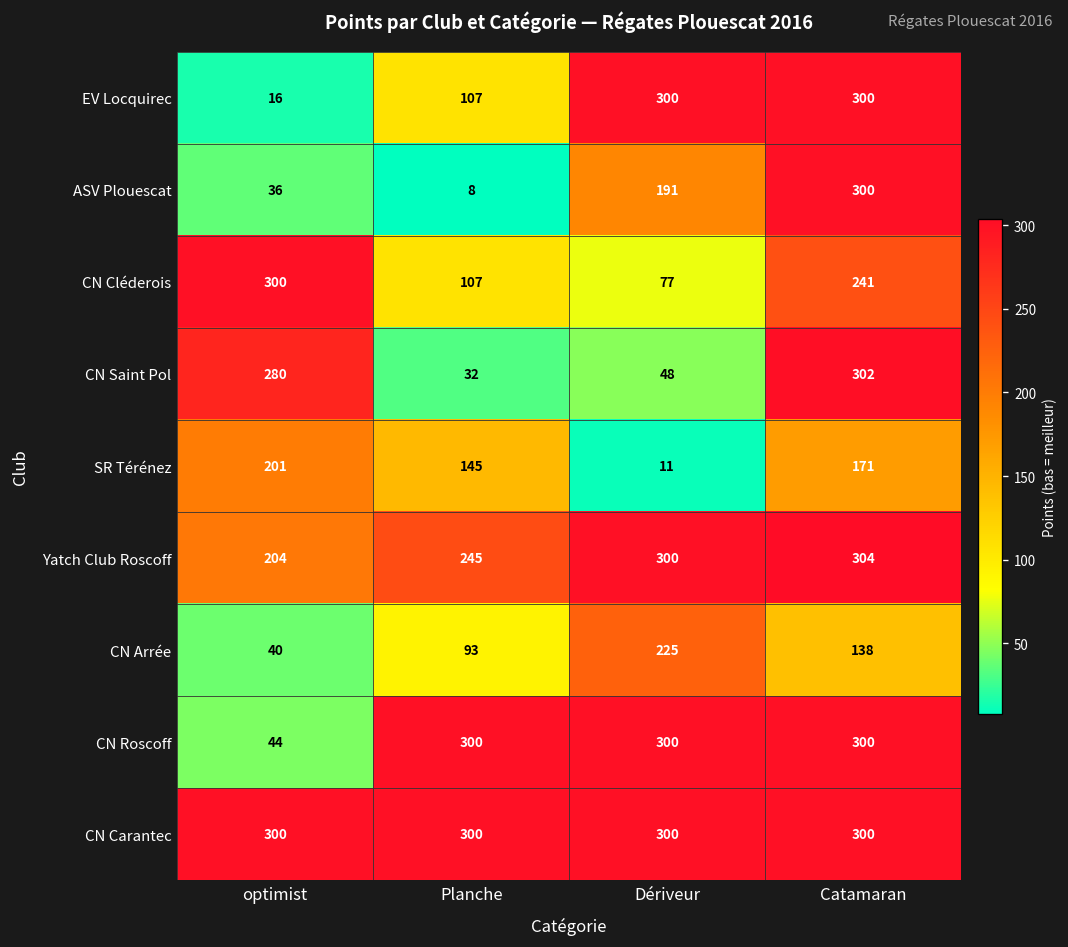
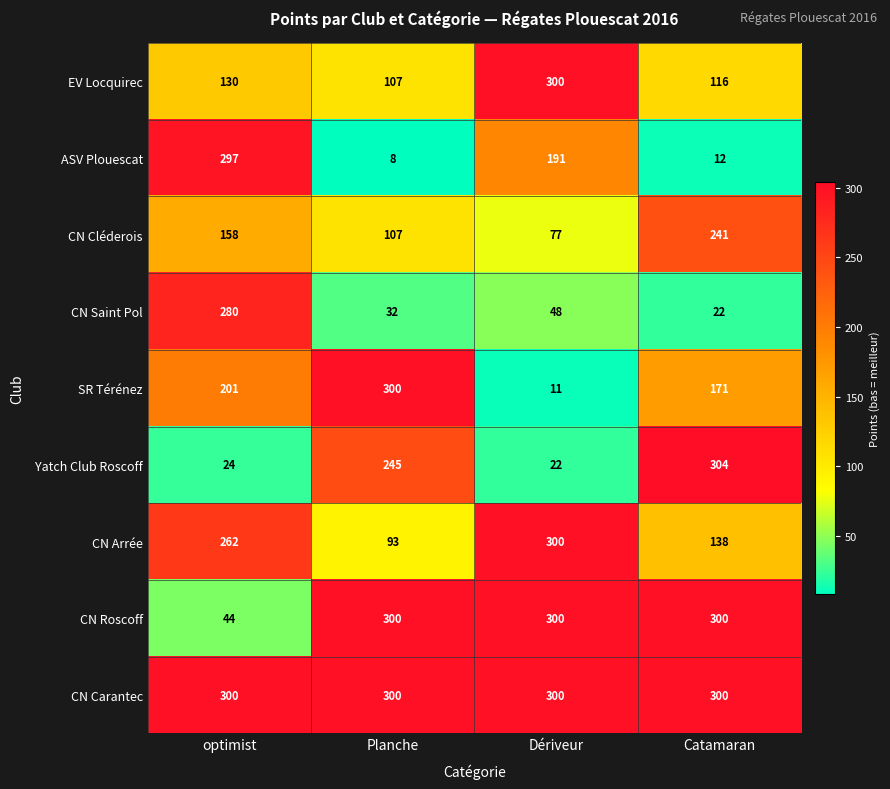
  {
    "EV Locquirec": {
-     "optimist": 16,
+     "optimist": 130,
      "Planche": 107,
      "Dériveur": 300,
-     "Catamaran": 300
+     "Catamaran": 116
    },
    "ASV Plouescat": {
-     "optimist": 36,
+     "optimist": 297,
      "Planche": 8,
      "Dériveur": 191,
-     "Catamaran": 300
+     "Catamaran": 12
    },
    "CN Cléderois": {
-     "optimist": 300,
+     "optimist": 158,
      "Planche": 107,
      "Dériveur": 77,
      "Catamaran": 241
    },
    "CN Saint Pol": {
      "optimist": 280,
      "Planche": 32,
      "Dériveur": 48,
-     "Catamaran": 302
+     "Catamaran": 22
    },
    "SR Térénez": {
      "optimist": 201,
-     "Planche": 145,
+     "Planche": 300,
      "Dériveur": 11,
      "Catamaran": 171
    },
    "Yatch Club Roscoff": {
-     "optimist": 204,
+     "optimist": 24,
      "Planche": 245,
-     "Dériveur": 300,
+     "Dériveur": 22,
      "Catamaran": 304
    },
    "CN Arrée": {
-     "optimist": 40,
+     "optimist": 262,
      "Planche": 93,
-     "Dériveur": 225,
+     "Dériveur": 300,
      "Catamaran": 138
    },
    "CN Roscoff": {
      "optimist": 44,
      "Planche": 300,
      "Dériveur": 300,
      "Catamaran": 300
    },
    "CN Carantec": {
      "optimist": 300,
      "Planche": 300,
      "Dériveur": 300,
      "Catamaran": 300
    }
  }
